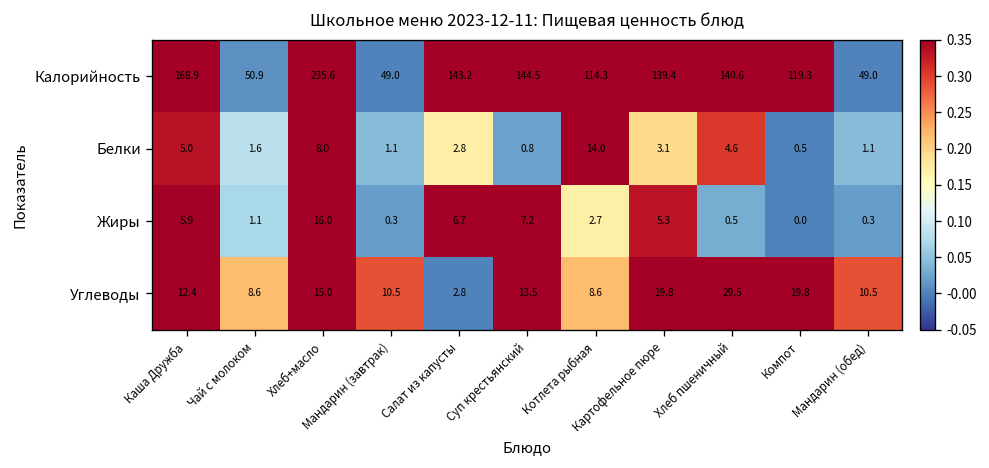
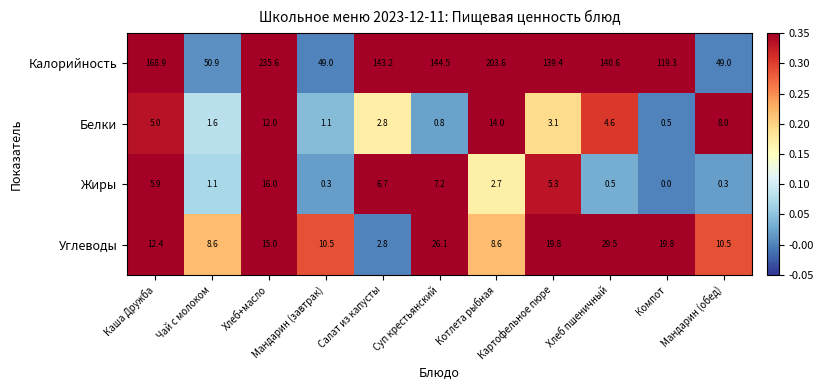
  {
    "Калорийность": {
      "Каша Дружба": 168.9,
      "Чай с молоком": 50.9,
      "Хлеб+масло": 235.6,
      "Мандарин (завтрак)": 49.0,
      "Салат из капусты": 143.2,
      "Суп крестьянский": 144.5,
-     "Котлета рыбная": 114.3,
+     "Котлета рыбная": 203.6,
      "Картофельное пюре": 139.4,
      "Хлеб пшеничный": 140.6,
      "Компот": 119.3,
      "Мандарин (обед)": 49.0
    },
    "Белки": {
      "Каша Дружба": 5.0,
      "Чай с молоком": 1.6,
-     "Хлеб+масло": 8.0,
+     "Хлеб+масло": 12.0,
      "Мандарин (завтрак)": 1.1,
      "Салат из капусты": 2.8,
      "Суп крестьянский": 0.8,
      "Котлета рыбная": 14.0,
      "Картофельное пюре": 3.1,
      "Хлеб пшеничный": 4.6,
      "Компот": 0.5,
-     "Мандарин (обед)": 1.1
+     "Мандарин (обед)": 8.0
    },
    "Жиры": {
      "Каша Дружба": 5.9,
      "Чай с молоком": 1.1,
      "Хлеб+масло": 16.0,
      "Мандарин (завтрак)": 0.3,
      "Салат из капусты": 6.7,
      "Суп крестьянский": 7.2,
      "Котлета рыбная": 2.7,
      "Картофельное пюре": 5.3,
      "Хлеб пшеничный": 0.5,
      "Компот": 0.0,
      "Мандарин (обед)": 0.3
    },
    "Углеводы": {
      "Каша Дружба": 12.4,
      "Чай с молоком": 8.6,
      "Хлеб+масло": 15.0,
      "Мандарин (завтрак)": 10.5,
      "Салат из капусты": 2.8,
-     "Суп крестьянский": 13.5,
+     "Суп крестьянский": 26.1,
      "Котлета рыбная": 8.6,
      "Картофельное пюре": 19.8,
      "Хлеб пшеничный": 29.5,
      "Компот": 19.8,
      "Мандарин (обед)": 10.5
    }
  }
